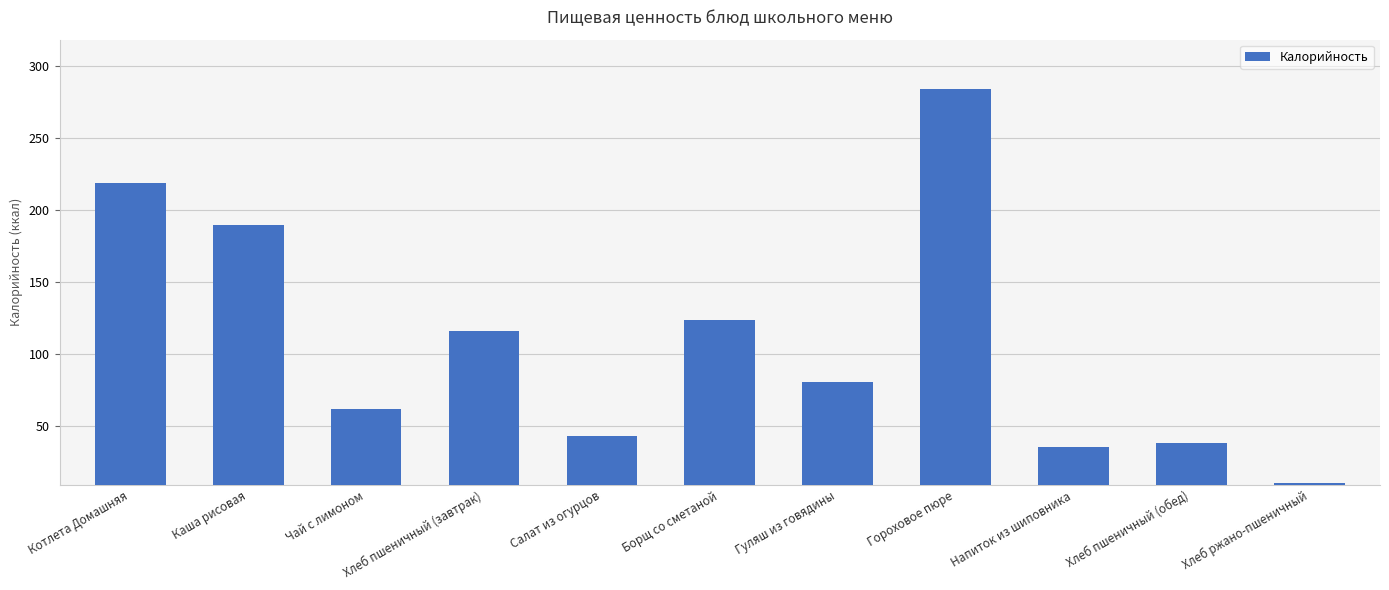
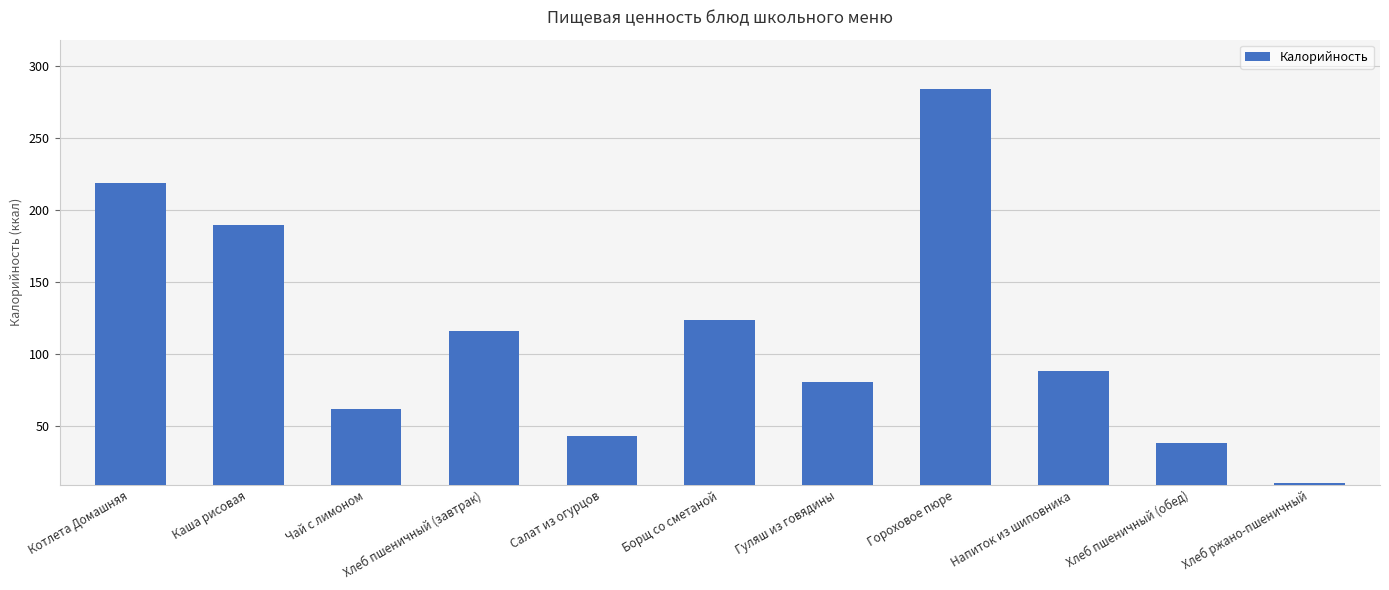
  {
    "Котлета Домашняя": 219,
    "Каша рисовая": 190,
    "Чай с лимоном": 62,
    "Хлеб пшеничный (завтрак)": 117,
    "Салат из огурцов": 43,
    "Борщ со сметаной": 124,
    "Гуляш из говядины": 81,
    "Гороховое пюре": 284,
-   "Напиток из шиповника": 35,
+   "Напиток из шиповника": 88,
    "Хлеб пшеничный (обед)": 38,
    "Хлеб ржано-пшеничный": 11
  }
